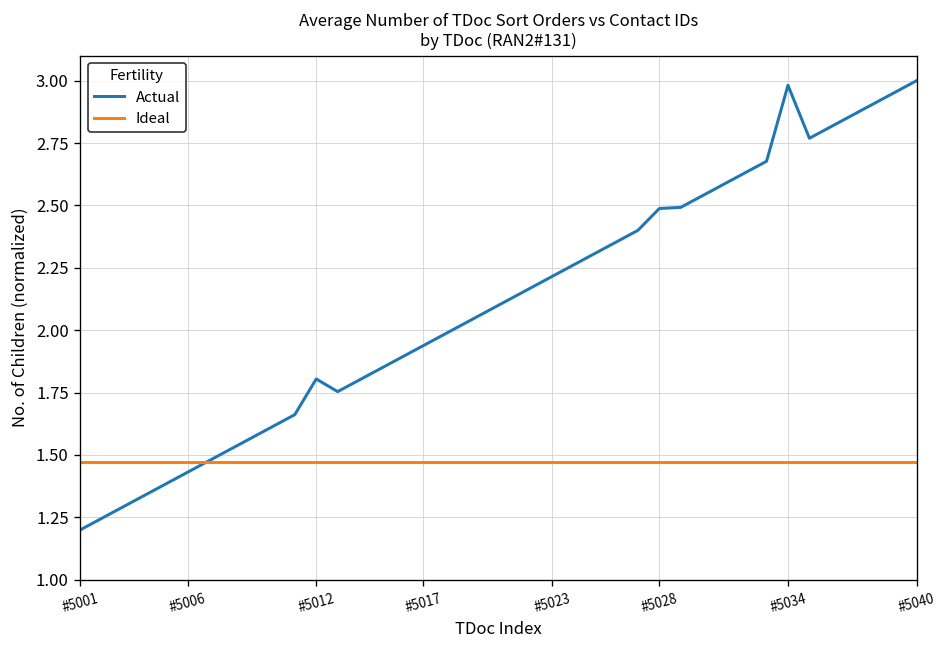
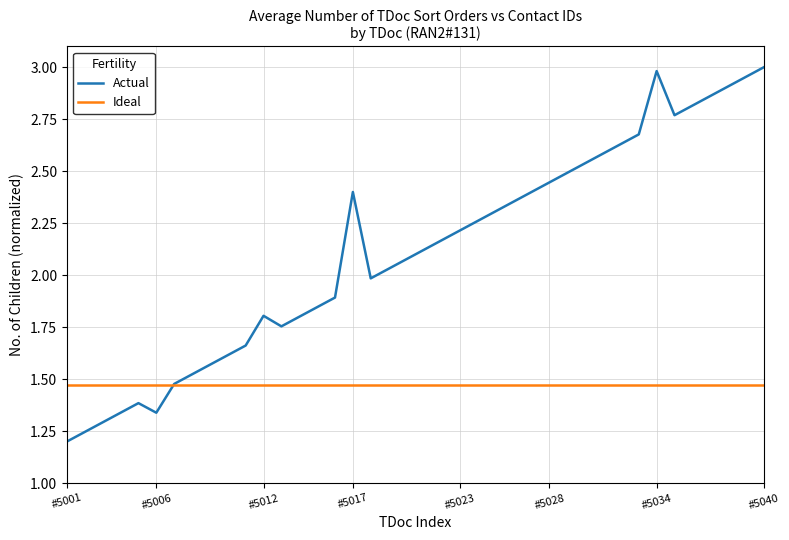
  {
    "Actual": {
      "#5001": 1.20,
-     "#5006": 1.43,
+     "#5006": 1.34,
      "#5012": 1.80,
-     "#5017": 1.94,
+     "#5017": 2.40,
      "#5023": 2.22,
-     "#5028": 2.49,
+     "#5028": 2.45,
      "#5034": 2.98,
      "#5040": 3.00
    },
    "Ideal": {
      "#5001": 1.47,
      "#5006": 1.47,
      "#5012": 1.47,
      "#5017": 1.47,
      "#5023": 1.47,
      "#5028": 1.47,
      "#5034": 1.47,
      "#5040": 1.47
    }
  }
